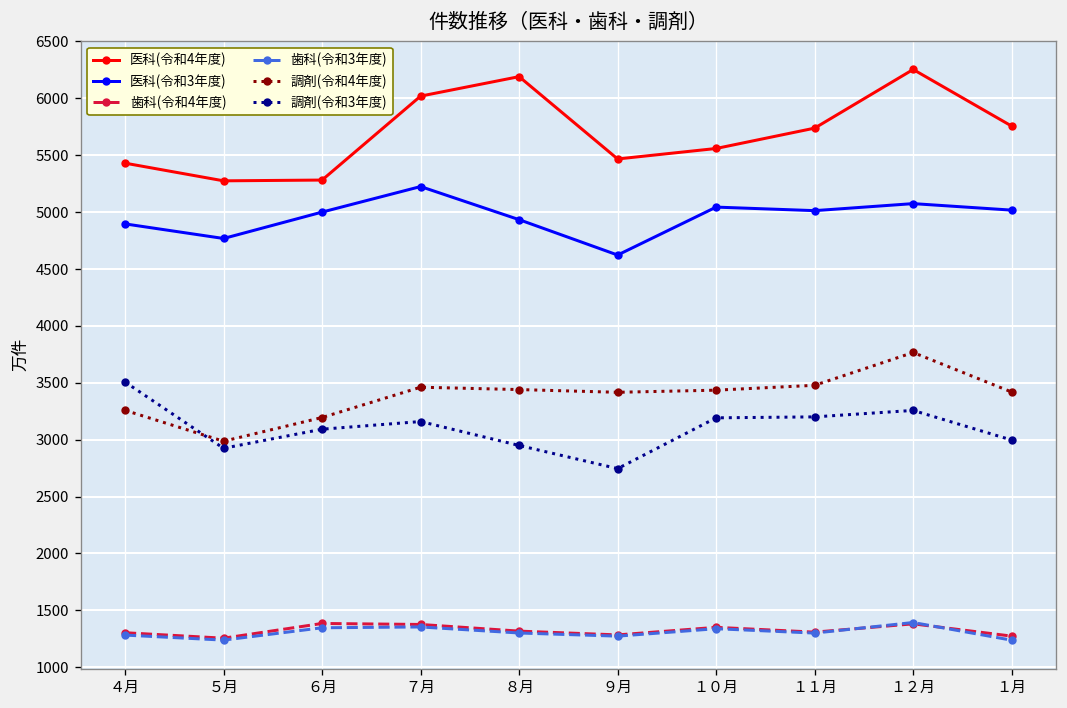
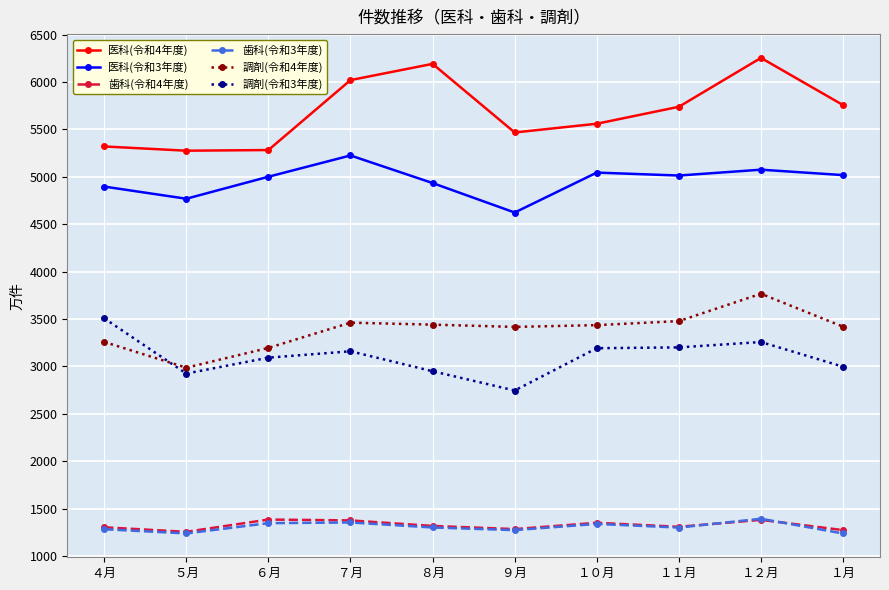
  {
    "医科(令和4年度)": {
-     "４月": 5400,
+     "４月": 5300,
      "５月": 5300,
      "６月": 5300,
      "７月": 6000,
      "８月": 6200,
      "９月": 5500,
      "１０月": 5600,
      "１１月": 5700,
      "１２月": 6300,
      "１月": 5800
    },
    "医科(令和3年度)": {
      "４月": 4900,
      "５月": 4800,
      "６月": 5000,
      "７月": 5200,
      "８月": 4900,
      "９月": 4600,
      "１０月": 5000,
      "１１月": 5000,
      "１２月": 5100,
      "１月": 5000
    },
    "歯科(令和4年度)": {
      "６月": 1400,
      "１月": 1300
    },
    "歯科(令和3年度)": {
      "６月": 1300,
      "１月": 1200
    },
    "調剤(令和4年度)": {
      "４月": 3300,
      "５月": 3000,
      "６月": 3200,
      "７月": 3500,
      "８月": 3400,
      "９月": 3400,
      "１０月": 3400,
      "１１月": 3500,
      "１２月": 3800,
      "１月": 3400
    },
    "調剤(令和3年度)": {
      "４月": 3500,
      "５月": 2900,
      "６月": 3100,
      "７月": 3200,
      "８月": 2900,
      "９月": 2700,
      "１０月": 3200,
      "１１月": 3200,
      "１２月": 3300,
      "１月": 3000
    }
  }
